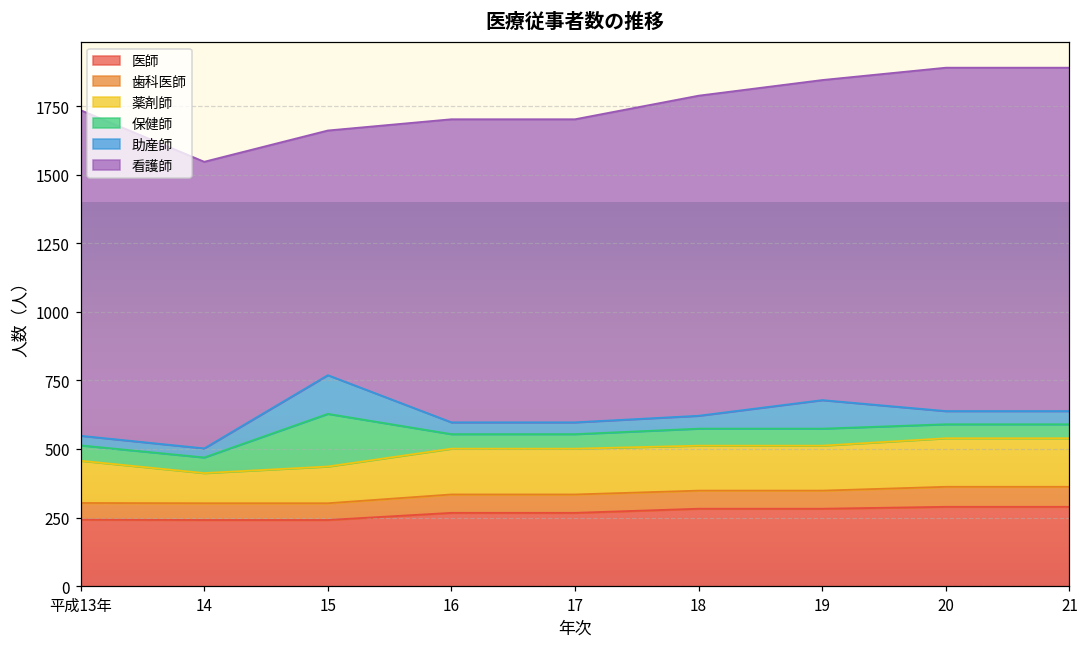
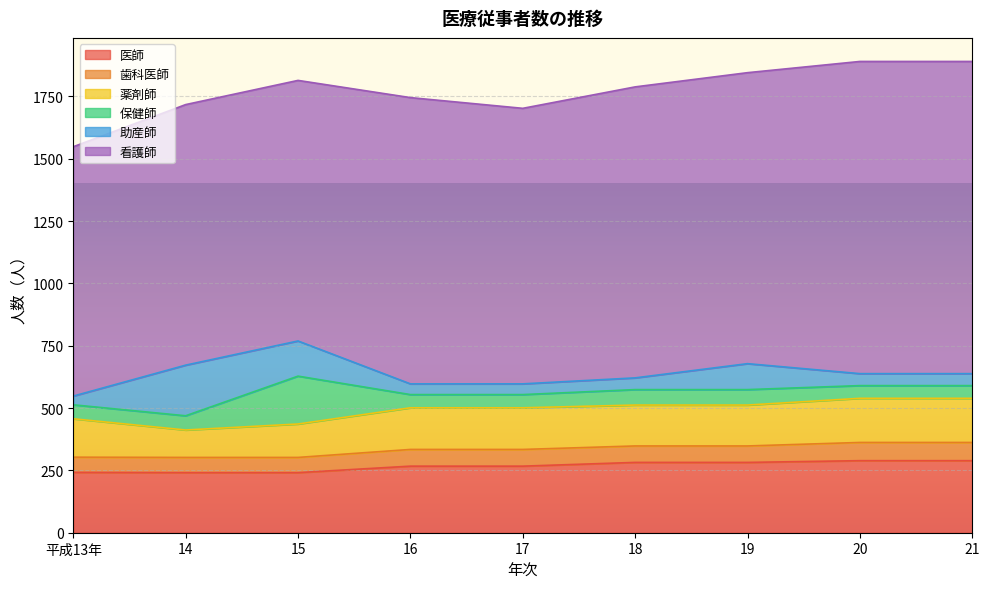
  {
    "薬剤師": {
      "平成13年": 150,
      "14": 110,
      "15": 130,
      "16": 170,
      "17": 170,
      "18": 160,
      "19": 160,
      "20": 180,
      "21": 180
    },
    "保健師": {
      "平成13年": 60,
      "14": 60,
      "15": 190,
      "16": 50,
      "17": 50,
      "18": 60,
      "19": 60,
      "20": 50,
      "21": 50
    },
    "助産師": {
      "平成13年": 40,
-     "14": 30,
+     "14": 200,
      "15": 140,
      "16": 40,
      "17": 40,
      "18": 50,
      "19": 100,
      "20": 50,
      "21": 50
    },
    "看護師": {
-     "平成13年": 1190,
+     "平成13年": 1000,
      "14": 1050,
-     "15": 890,
-     "16": 1110,
+     "15": 1050,
+     "16": 1150,
      "17": 1110,
      "18": 1170,
      "19": 1170,
      "20": 1250,
      "21": 1250
    }
  }
